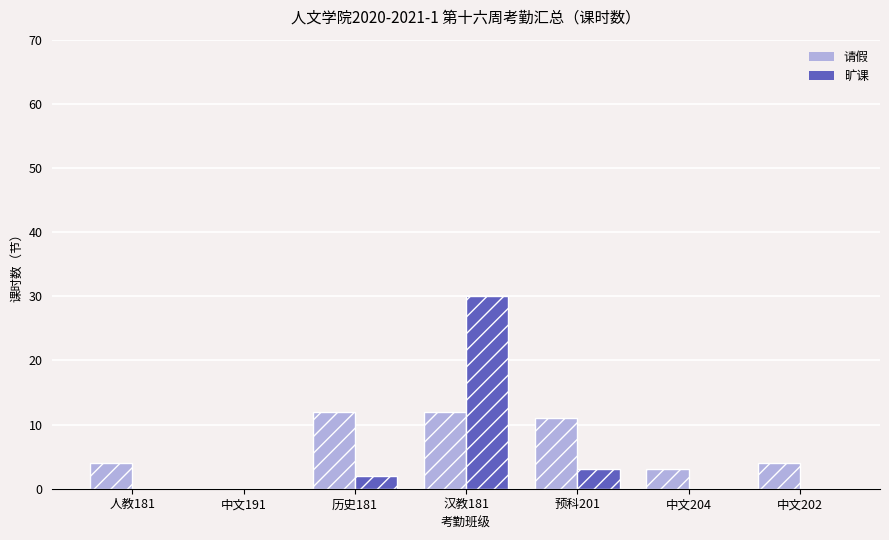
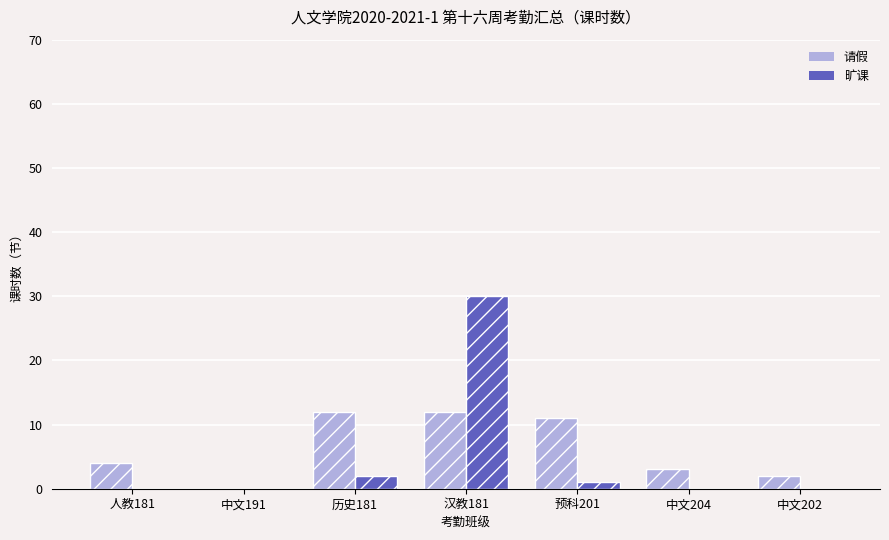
  {
    "请假": {
      "人教181": 4,
      "中文191": 0,
      "历史181": 12,
      "汉教181": 12,
      "预科201": 11,
      "中文204": 3,
-     "中文202": 4
+     "中文202": 2
    },
    "旷课": {
      "人教181": 0,
      "中文191": 0,
      "历史181": 2,
      "汉教181": 30,
-     "预科201": 3,
+     "预科201": 1,
      "中文204": 0,
      "中文202": 0
    }
  }
